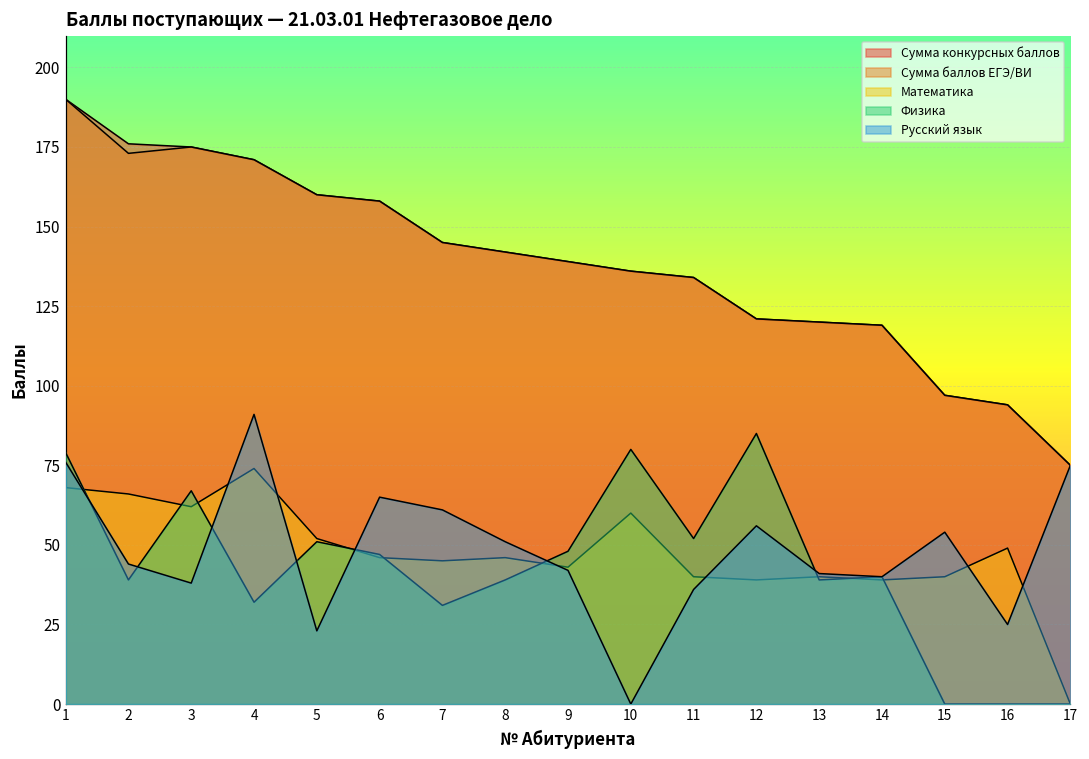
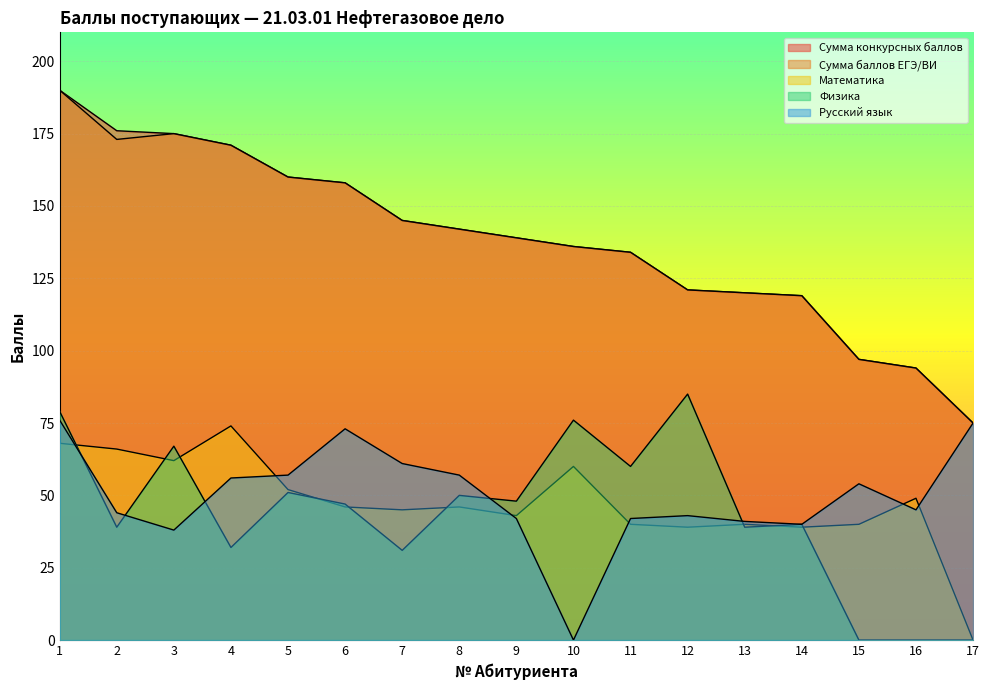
  {
    "Физика": {
      "1": 79,
      "2": 39,
      "3": 67,
      "4": 32,
      "5": 51,
      "6": 47,
      "7": 31,
-     "8": 39,
+     "8": 50,
      "9": 48,
-     "10": 80,
-     "11": 52,
+     "10": 76,
+     "11": 60,
      "12": 85,
      "13": 39,
      "15": 0,
      "16": 0
    },
    "Русский язык": {
      "1": 76,
      "2": 44,
      "3": 38,
-     "4": 91,
-     "5": 23,
-     "6": 65,
+     "4": 56,
+     "5": 57,
+     "6": 73,
      "7": 61,
-     "8": 51,
+     "8": 57,
      "9": 42,
      "10": 0,
-     "11": 36,
-     "12": 56,
+     "11": 42,
+     "12": 43,
      "13": 41,
      "15": 54,
-     "16": 25
+     "16": 45
    }
  }
